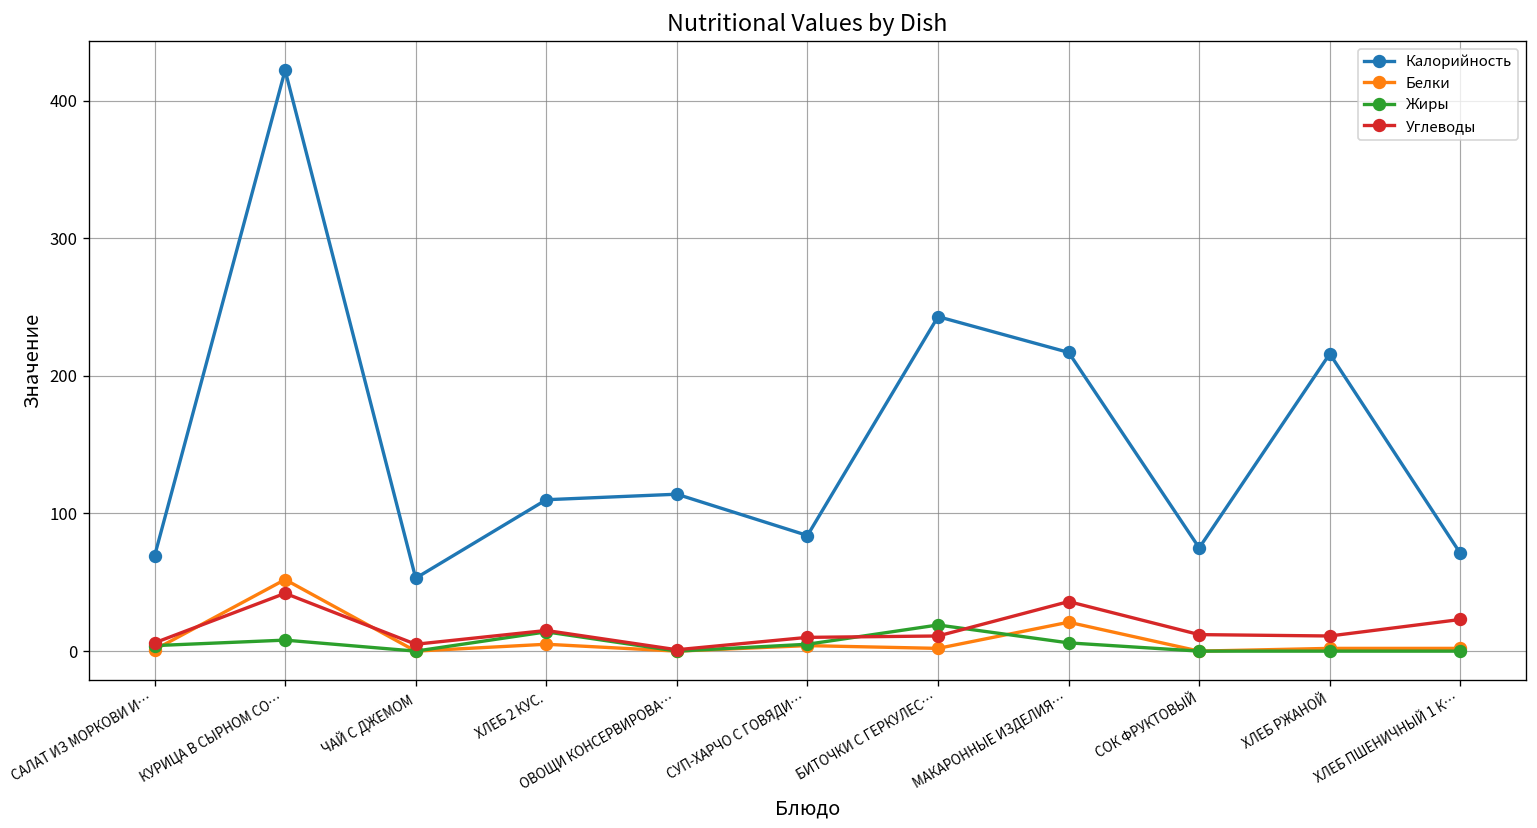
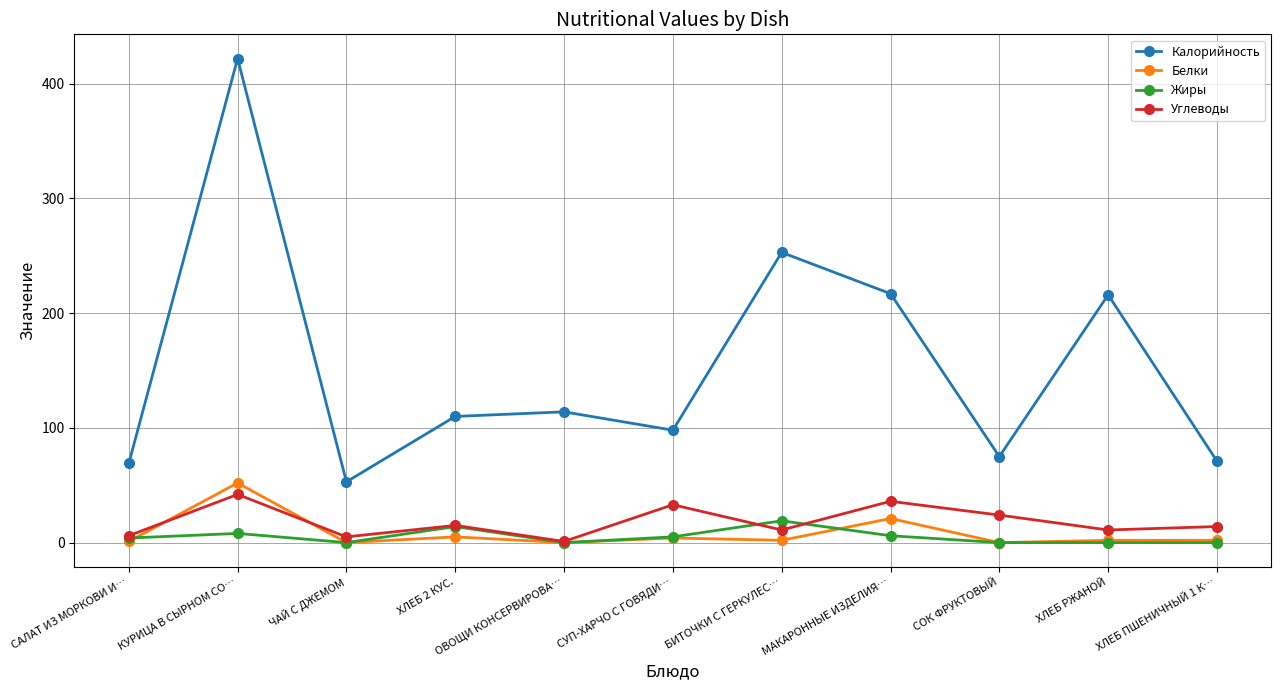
  {
    "Калорийность": {
      "САЛАТ ИЗ МОРКОВИ И…": 69,
      "КУРИЦА В СЫРНОМ СО…": 422,
      "ЧАЙ С ДЖЕМОМ": 53,
      "ХЛЕБ 2 КУС.": 110,
      "ОВОЩИ КОНСЕРВИРОВА…": 114,
-     "СУП-ХАРЧО С ГОВЯДИ…": 84,
-     "БИТОЧКИ С ГЕРКУЛЕС…": 243,
+     "СУП-ХАРЧО С ГОВЯДИ…": 98,
+     "БИТОЧКИ С ГЕРКУЛЕС…": 253,
      "МАКАРОННЫЕ ИЗДЕЛИЯ…": 217,
      "СОК ФРУКТОВЫЙ": 75,
      "ХЛЕБ РЖАНОЙ": 216,
      "ХЛЕБ ПШЕНИЧНЫЙ 1 К…": 71
    },
    "Белки": {
      "САЛАТ ИЗ МОРКОВИ И…": 1,
      "КУРИЦА В СЫРНОМ СО…": 52,
      "ХЛЕБ 2 КУС.": 5,
      "БИТОЧКИ С ГЕРКУЛЕС…": 2,
      "МАКАРОННЫЕ ИЗДЕЛИЯ…": 21
    },
    "Жиры": {
      "КУРИЦА В СЫРНОМ СО…": 8,
      "БИТОЧКИ С ГЕРКУЛЕС…": 19,
      "МАКАРОННЫЕ ИЗДЕЛИЯ…": 6
    },
    "Углеводы": {
      "КУРИЦА В СЫРНОМ СО…": 42,
      "ЧАЙ С ДЖЕМОМ": 5,
-     "СУП-ХАРЧО С ГОВЯДИ…": 10,
+     "СУП-ХАРЧО С ГОВЯДИ…": 33,
      "БИТОЧКИ С ГЕРКУЛЕС…": 11,
      "МАКАРОННЫЕ ИЗДЕЛИЯ…": 36,
-     "СОК ФРУКТОВЫЙ": 12,
+     "СОК ФРУКТОВЫЙ": 24,
      "ХЛЕБ РЖАНОЙ": 11,
-     "ХЛЕБ ПШЕНИЧНЫЙ 1 К…": 23
+     "ХЛЕБ ПШЕНИЧНЫЙ 1 К…": 14
    }
  }
